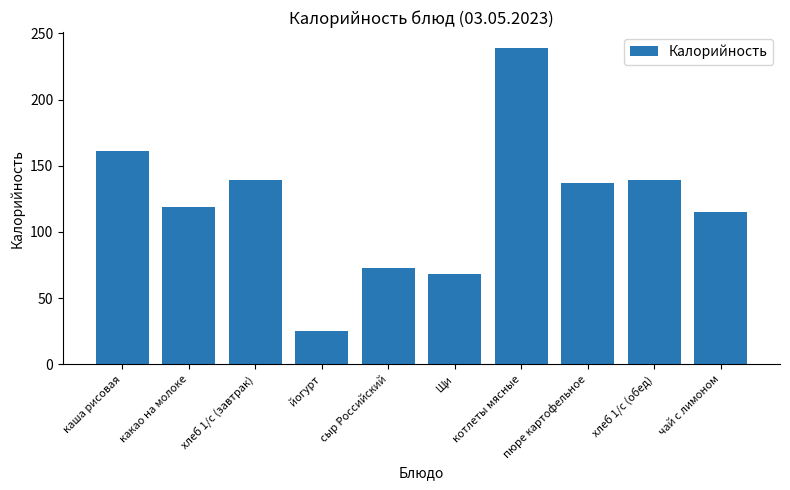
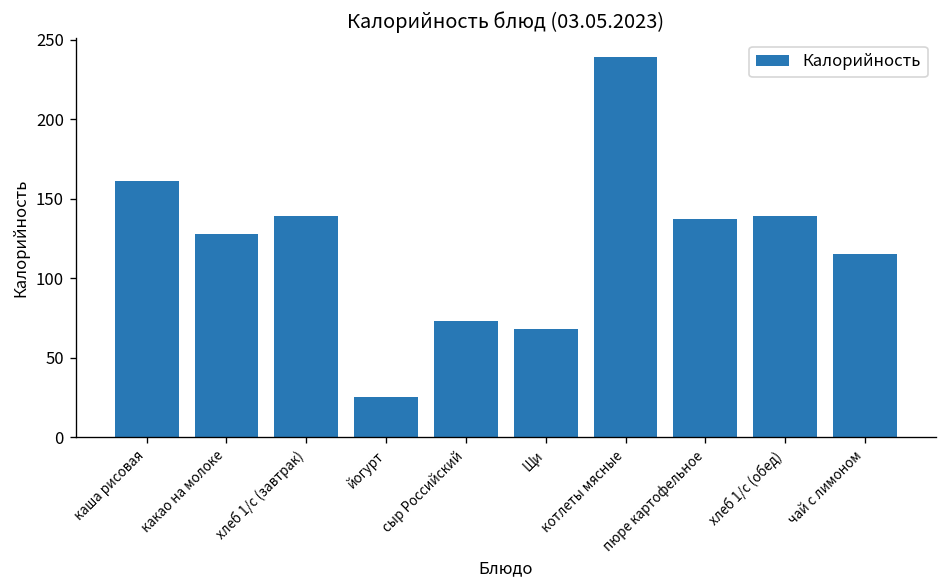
  {
    "каша рисовая": 161,
-   "какао на молоке": 119,
+   "какао на молоке": 128,
    "хлеб 1/с (завтрак)": 139,
    "йогурт": 25,
    "сыр Российский": 73,
    "Щи": 68,
    "котлеты мясные": 239,
    "пюре картофельное": 137,
    "хлеб 1/с (обед)": 139,
    "чай с лимоном": 115
  }
